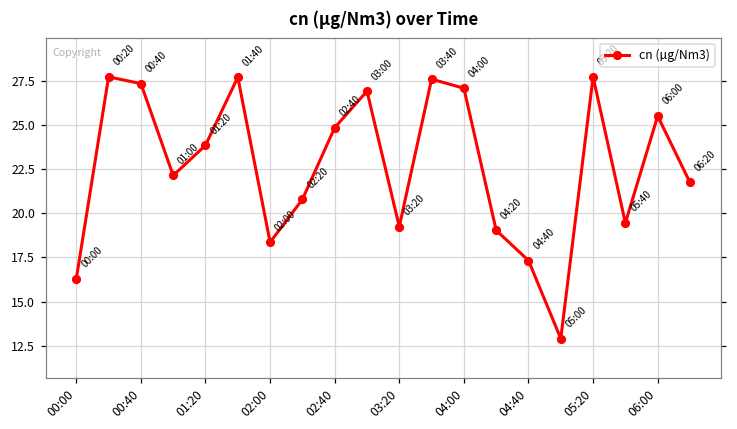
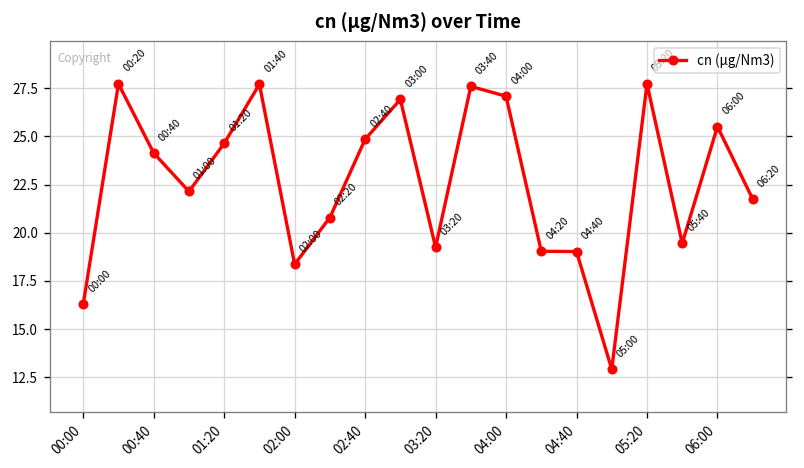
  {
-   "00:40": 27.4,
-   "01:20": 23.9,
+   "00:40": 24.1,
+   "01:20": 24.6,
    "02:40": 24.9,
-   "04:40": 17.3
+   "04:40": 19.0
  }
